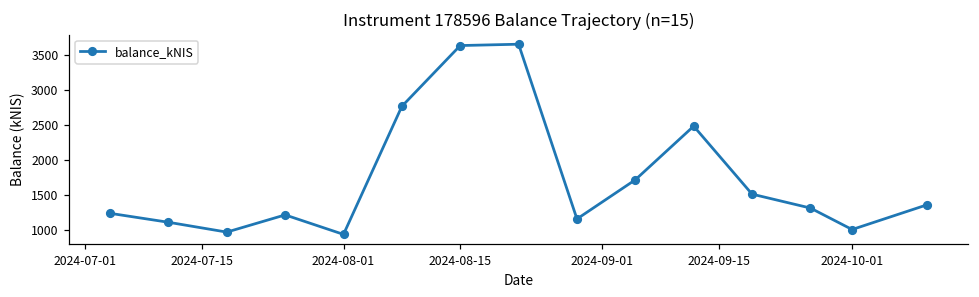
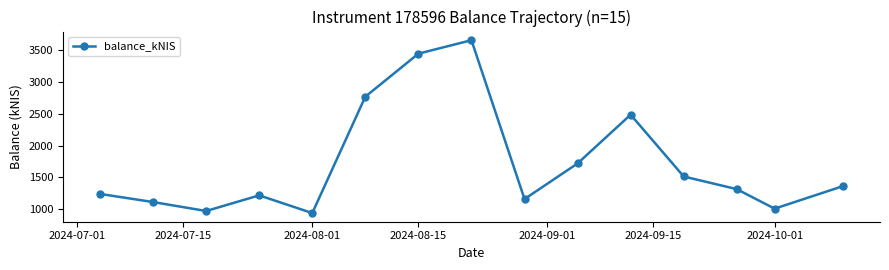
  {
    "2024-08-01": 900,
-   "2024-08-15": 3600,
+   "2024-08-15": 3400,
    "2024-10-01": 1000
  }
